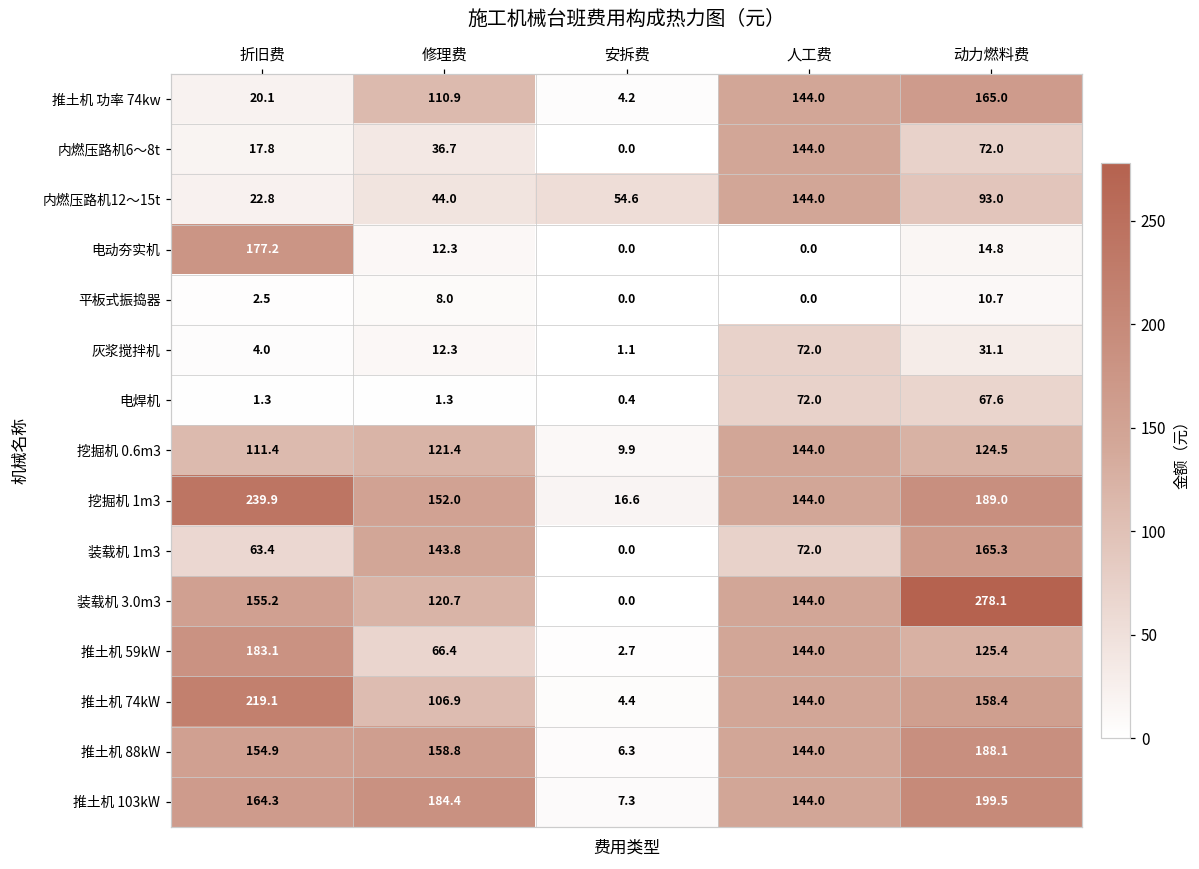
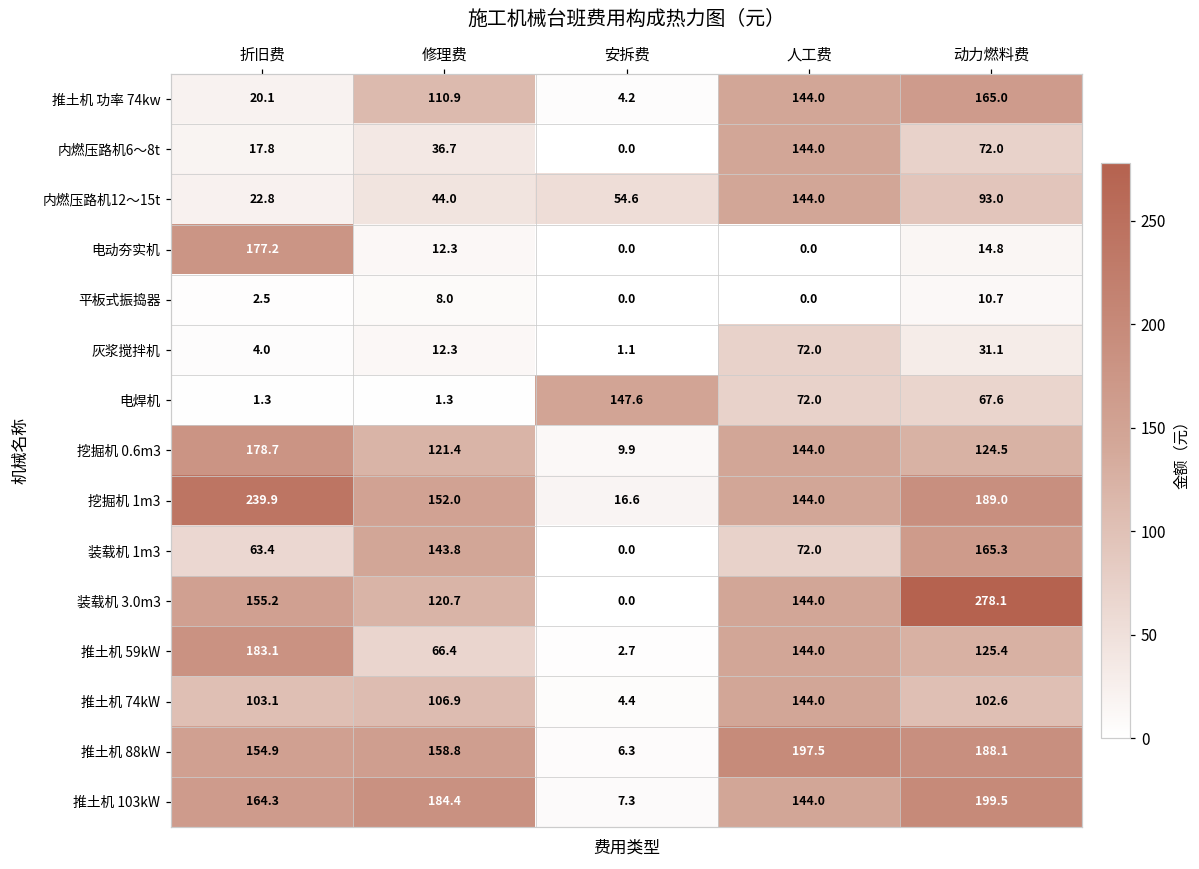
  {
    "推土机 功率 74kw": {
      "折旧费": 20.1,
      "修理费": 110.9,
      "安拆费": 4.2,
      "人工费": 144.0,
      "动力燃料费": 165.0
    },
    "内燃压路机6～8t": {
      "折旧费": 17.8,
      "修理费": 36.7,
      "安拆费": 0.0,
      "人工费": 144.0,
      "动力燃料费": 72.0
    },
    "内燃压路机12～15t": {
      "折旧费": 22.8,
      "修理费": 44.0,
      "安拆费": 54.6,
      "人工费": 144.0,
      "动力燃料费": 93.0
    },
    "电动夯实机": {
      "折旧费": 177.2,
      "修理费": 12.3,
      "安拆费": 0.0,
      "人工费": 0.0,
      "动力燃料费": 14.8
    },
    "平板式振捣器": {
      "折旧费": 2.5,
      "修理费": 8.0,
      "安拆费": 0.0,
      "人工费": 0.0,
      "动力燃料费": 10.7
    },
    "灰浆搅拌机": {
      "折旧费": 4.0,
      "修理费": 12.3,
      "安拆费": 1.1,
      "人工费": 72.0,
      "动力燃料费": 31.1
    },
    "电焊机": {
      "折旧费": 1.3,
      "修理费": 1.3,
-     "安拆费": 0.4,
+     "安拆费": 147.6,
      "人工费": 72.0,
      "动力燃料费": 67.6
    },
    "挖掘机 0.6m3": {
-     "折旧费": 111.4,
+     "折旧费": 178.7,
      "修理费": 121.4,
      "安拆费": 9.9,
      "人工费": 144.0,
      "动力燃料费": 124.5
    },
    "挖掘机 1m3": {
      "折旧费": 239.9,
      "修理费": 152.0,
      "安拆费": 16.6,
      "人工费": 144.0,
      "动力燃料费": 189.0
    },
    "装载机 1m3": {
      "折旧费": 63.4,
      "修理费": 143.8,
      "安拆费": 0.0,
      "人工费": 72.0,
      "动力燃料费": 165.3
    },
    "装载机 3.0m3": {
      "折旧费": 155.2,
      "修理费": 120.7,
      "安拆费": 0.0,
      "人工费": 144.0,
      "动力燃料费": 278.1
    },
    "推土机 59kW": {
      "折旧费": 183.1,
      "修理费": 66.4,
      "安拆费": 2.7,
      "人工费": 144.0,
      "动力燃料费": 125.4
    },
    "推土机 74kW": {
-     "折旧费": 219.1,
+     "折旧费": 103.1,
      "修理费": 106.9,
      "安拆费": 4.4,
      "人工费": 144.0,
-     "动力燃料费": 158.4
+     "动力燃料费": 102.6
    },
    "推土机 88kW": {
      "折旧费": 154.9,
      "修理费": 158.8,
      "安拆费": 6.3,
-     "人工费": 144.0,
+     "人工费": 197.5,
      "动力燃料费": 188.1
    },
    "推土机 103kW": {
      "折旧费": 164.3,
      "修理费": 184.4,
      "安拆费": 7.3,
      "人工费": 144.0,
      "动力燃料费": 199.5
    }
  }
